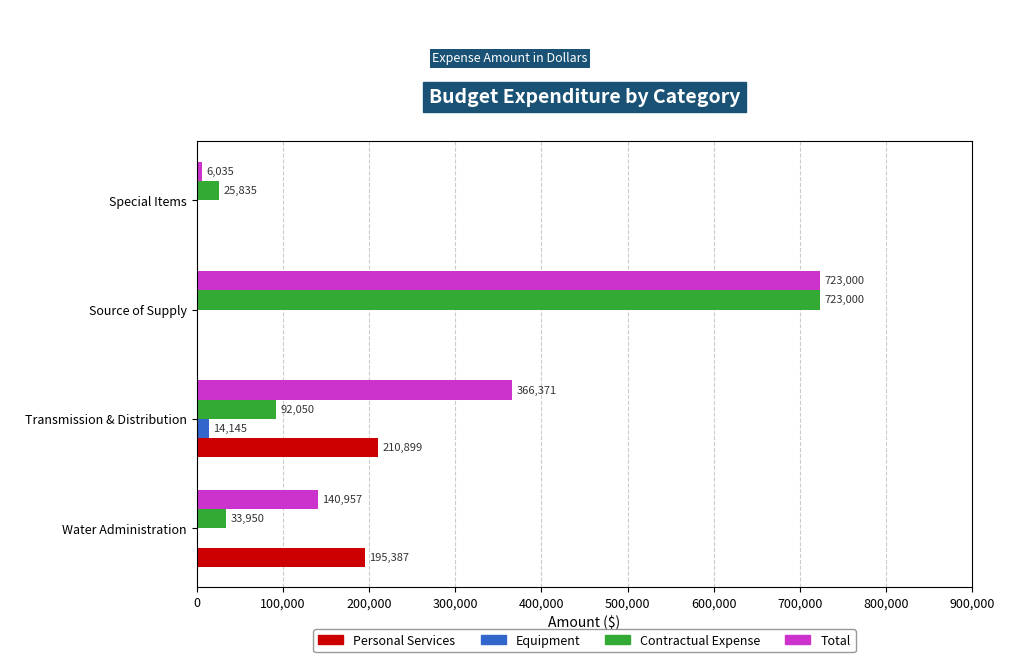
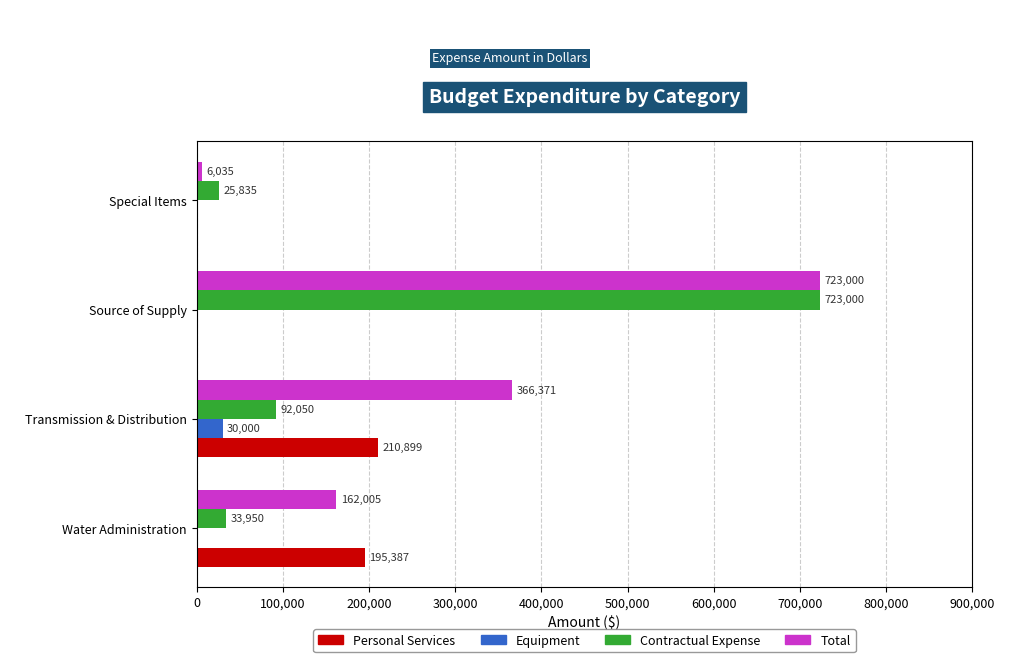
  {
    "Personal Services": {
      "Transmission & Distribution": "210,899",
      "Water Administration": "195,387"
    },
    "Equipment": {
-     "Transmission & Distribution": "14,145"
+     "Transmission & Distribution": "30,000"
    },
    "Contractual Expense": {
      "Special Items": "25,835",
      "Source of Supply": "723,000",
      "Transmission & Distribution": "92,050",
      "Water Administration": "33,950"
    },
    "Total": {
      "Special Items": "6,035",
      "Source of Supply": "723,000",
      "Transmission & Distribution": "366,371",
-     "Water Administration": "140,957"
+     "Water Administration": "162,005"
    }
  }
